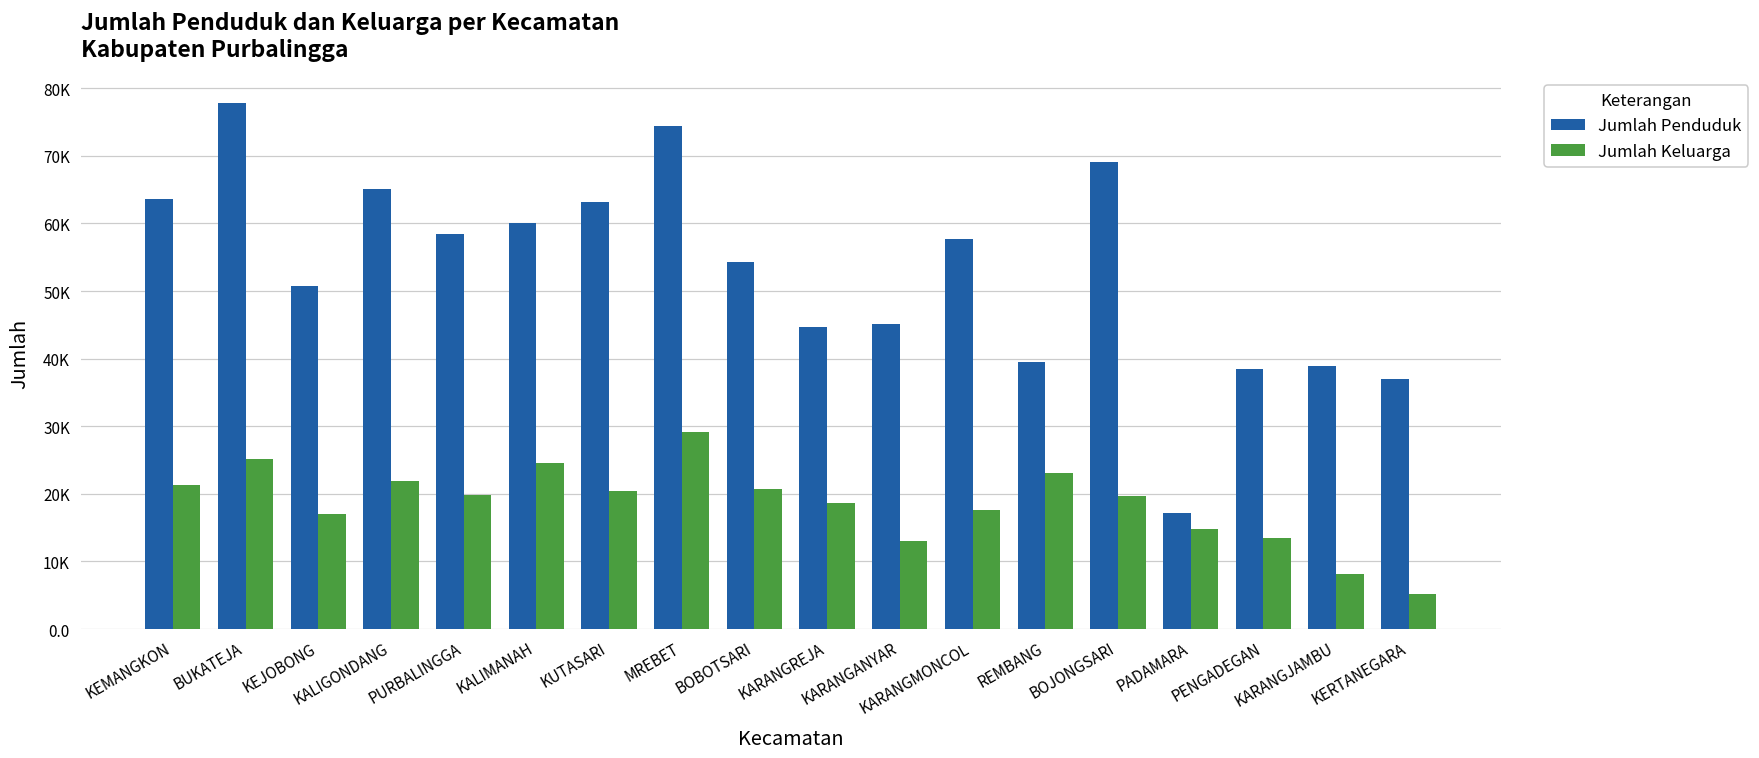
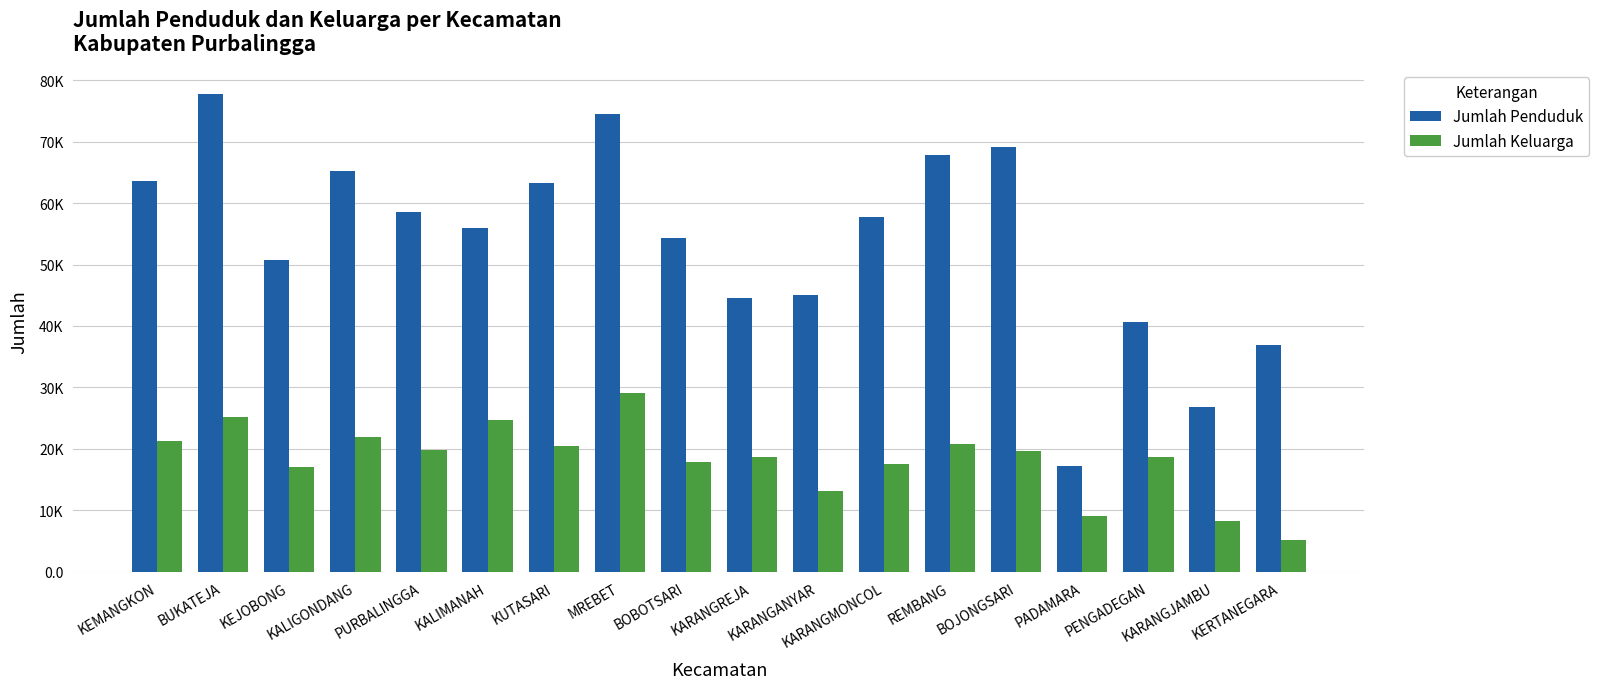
  {
    "Jumlah Penduduk": {
      "KEMANGKON": 64000,
      "BUKATEJA": 78000,
      "KEJOBONG": 51000,
      "KALIGONDANG": 65000,
      "PURBALINGGA": 58000,
-     "KALIMANAH": 60000,
+     "KALIMANAH": 56000,
      "KUTASARI": 63000,
      "MREBET": 74000,
      "BOBOTSARI": 54000,
      "KARANGREJA": 45000,
      "KARANGANYAR": 45000,
      "KARANGMONCOL": 58000,
-     "REMBANG": 39000,
+     "REMBANG": 68000,
      "BOJONGSARI": 69000,
      "PADAMARA": 17000,
-     "PENGADEGAN": 38000,
-     "KARANGJAMBU": 39000,
+     "PENGADEGAN": 41000,
+     "KARANGJAMBU": 27000,
      "KERTANEGARA": 37000
    },
    "Jumlah Keluarga": {
      "KEMANGKON": 21000,
      "BUKATEJA": 25000,
      "KEJOBONG": 17000,
      "KALIGONDANG": 22000,
      "PURBALINGGA": 20000,
      "KALIMANAH": 25000,
      "KUTASARI": 20000,
      "MREBET": 29000,
-     "BOBOTSARI": 21000,
+     "BOBOTSARI": 18000,
      "KARANGREJA": 19000,
      "KARANGANYAR": 13000,
      "KARANGMONCOL": 18000,
-     "REMBANG": 23000,
+     "REMBANG": 21000,
      "BOJONGSARI": 20000,
-     "PADAMARA": 15000,
-     "PENGADEGAN": 13000,
+     "PADAMARA": 9000,
+     "PENGADEGAN": 19000,
      "KARANGJAMBU": 8000,
      "KERTANEGARA": 5000
    }
  }
